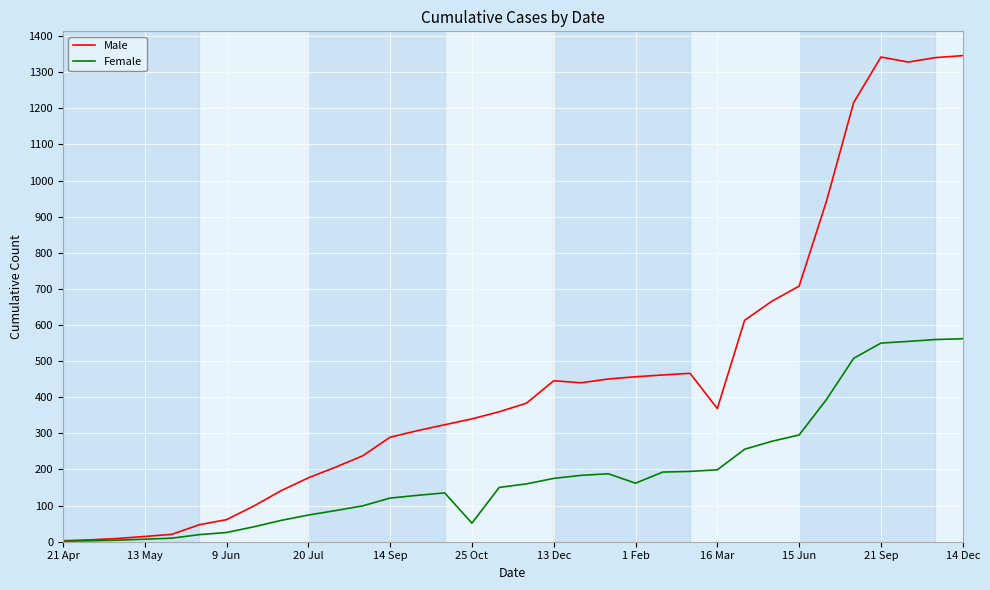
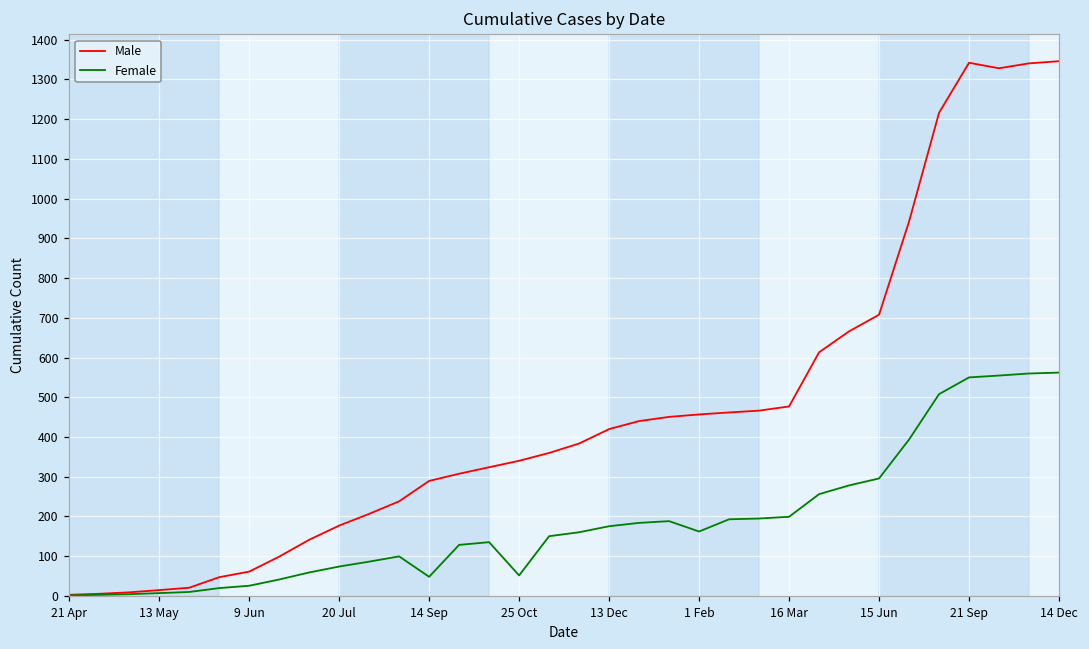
  {
    "Male": {
      "13 May": 10,
      "9 Jun": 60,
      "14 Sep": 290,
      "25 Oct": 340,
-     "13 Dec": 450,
+     "13 Dec": 420,
      "1 Feb": 460,
-     "16 Mar": 370,
+     "16 Mar": 480,
      "15 Jun": 710,
      "21 Sep": 1340,
      "14 Dec": 1350
    },
    "Female": {
      "13 May": 10,
      "9 Jun": 30,
-     "14 Sep": 120,
+     "14 Sep": 50,
      "25 Oct": 50,
      "13 Dec": 180,
      "1 Feb": 160,
      "16 Mar": 200,
      "15 Jun": 300,
      "21 Sep": 550,
      "14 Dec": 560
    }
  }
